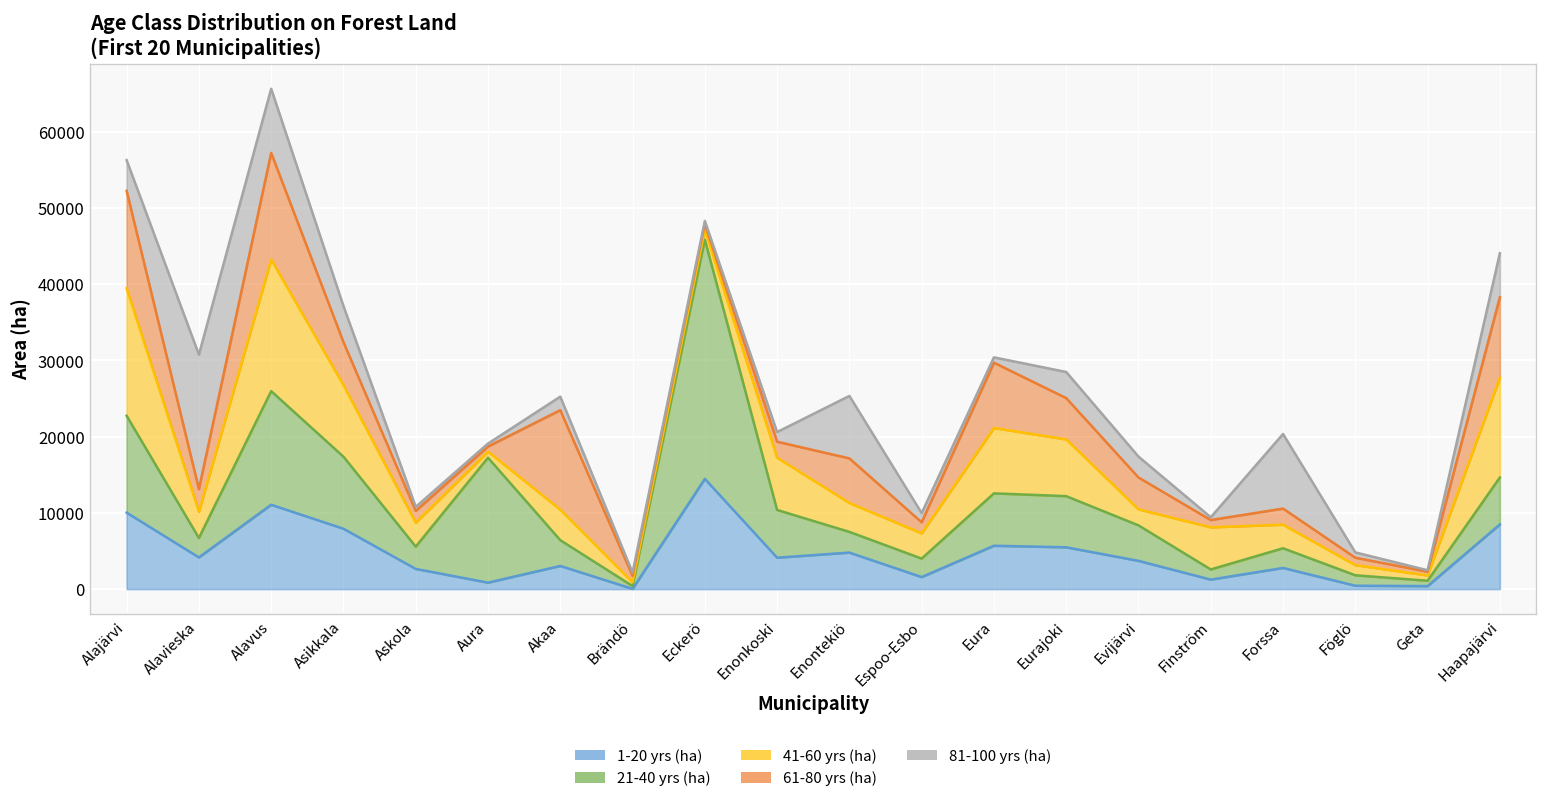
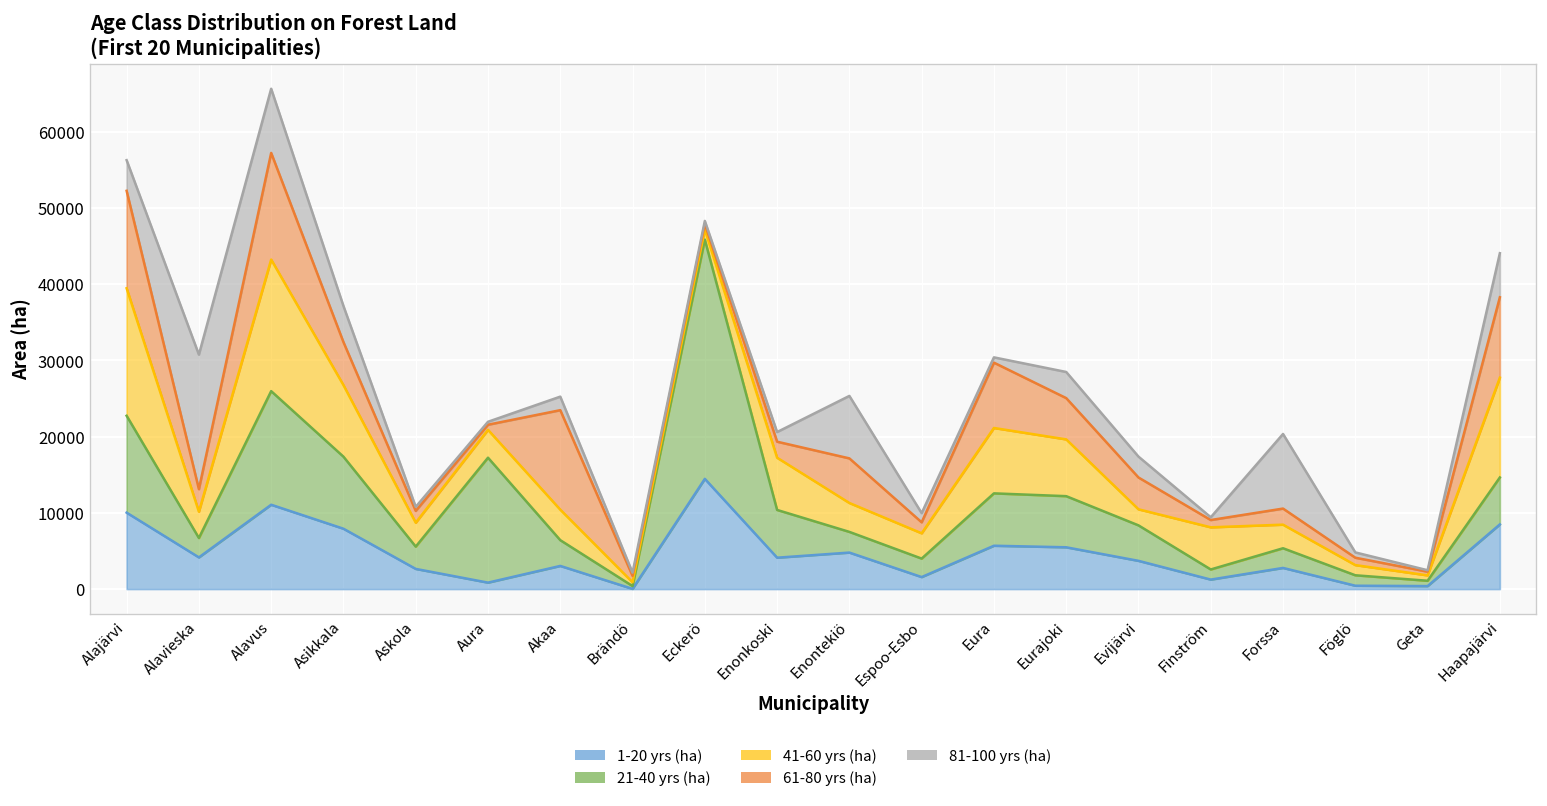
  {
    "1-20 yrs (ha)": {
      "Alajärvi": 10000,
      "Alavieska": 4000,
      "Alavus": 11000,
      "Asikkala": 8000,
      "Askola": 3000,
      "Aura": 1000,
      "Akaa": 3000,
      "Eckerö": 14000,
      "Enonkoski": 4000,
      "Enontekiö": 5000,
      "Espoo-Esbo": 2000,
      "Eura": 6000,
      "Eurajoki": 5000,
      "Evijärvi": 4000,
      "Finström": 1000,
      "Forssa": 3000,
      "Föglö": 0,
      "Geta": 0,
      "Haapajärvi": 8000
    },
    "21-40 yrs (ha)": {
      "Alajärvi": 13000,
      "Alavieska": 3000,
      "Alavus": 15000,
      "Asikkala": 9000,
      "Askola": 3000,
      "Aura": 16000,
      "Akaa": 3000,
      "Eckerö": 31000,
      "Enonkoski": 6000,
      "Enontekiö": 3000,
      "Espoo-Esbo": 2000,
      "Eura": 7000,
      "Eurajoki": 7000,
      "Evijärvi": 5000,
      "Finström": 1000,
      "Forssa": 3000,
      "Föglö": 1000,
      "Geta": 1000,
      "Haapajärvi": 6000
    },
    "41-60 yrs (ha)": {
      "Alajärvi": 17000,
      "Alavieska": 3000,
      "Alavus": 17000,
      "Asikkala": 9000,
      "Askola": 3000,
-     "Aura": 1000,
+     "Aura": 4000,
      "Akaa": 4000,
      "Brändö": 0,
      "Eckerö": 1000,
      "Enonkoski": 7000,
      "Enontekiö": 4000,
      "Espoo-Esbo": 3000,
      "Eura": 9000,
      "Eurajoki": 7000,
      "Evijärvi": 2000,
      "Finström": 6000,
      "Forssa": 3000,
      "Föglö": 1000,
      "Geta": 1000,
      "Haapajärvi": 13000
    },
    "61-80 yrs (ha)": {
      "Alajärvi": 13000,
      "Alavieska": 3000,
      "Alavus": 14000,
      "Asikkala": 6000,
      "Askola": 2000,
      "Akaa": 13000,
      "Brändö": 1000,
      "Enonkoski": 2000,
      "Enontekiö": 6000,
      "Espoo-Esbo": 1000,
      "Eura": 9000,
      "Eurajoki": 5000,
      "Evijärvi": 4000,
      "Forssa": 2000,
      "Föglö": 1000,
      "Haapajärvi": 11000
    },
    "81-100 yrs (ha)": {
      "Alajärvi": 4000,
      "Alavieska": 18000,
      "Alavus": 8000,
      "Asikkala": 5000,
      "Askola": 1000,
      "Akaa": 2000,
      "Brändö": 0,
      "Enonkoski": 1000,
      "Enontekiö": 8000,
      "Espoo-Esbo": 1000,
      "Eura": 1000,
      "Eurajoki": 3000,
      "Evijärvi": 3000,
      "Forssa": 10000,
      "Föglö": 1000,
      "Haapajärvi": 6000
    }
  }
